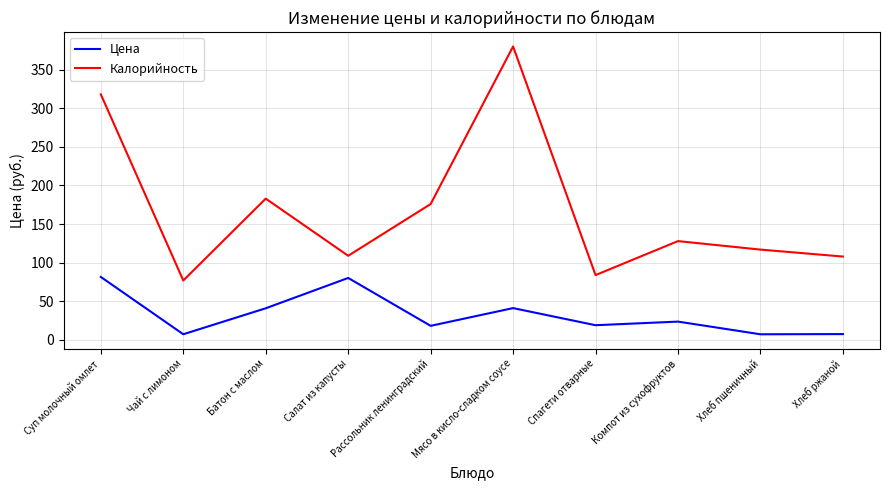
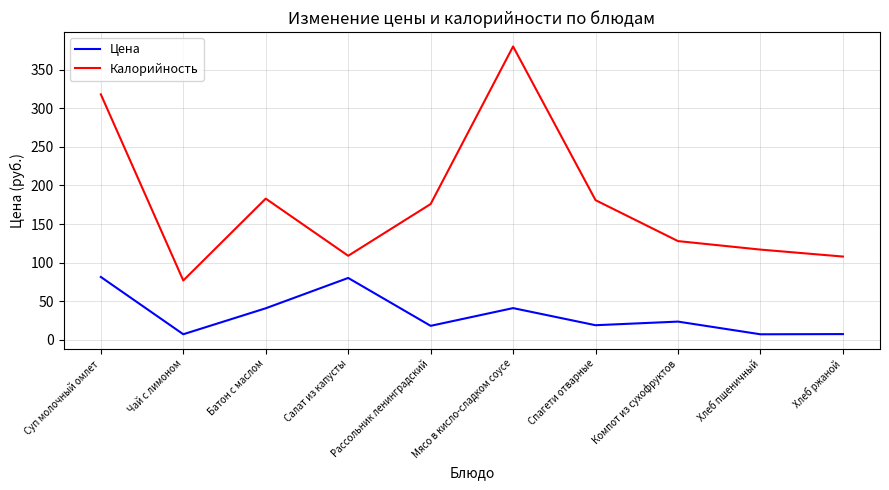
  {
    "Цена": {
      "Суп молочный омлет": 80,
      "Чай с лимоном": 10,
      "Батон с маслом": 40,
      "Салат из капусты": 80,
      "Рассольник ленинградский": 20,
      "Мясо в кисло-сладком соусе": 40,
      "Спагети отварные": 20,
      "Компот из сухофруктов": 20,
      "Хлеб пшеничный": 10,
      "Хлеб ржаной": 10
    },
    "Калорийность": {
      "Суп молочный омлет": 320,
      "Чай с лимоном": 80,
      "Батон с маслом": 180,
      "Салат из капусты": 110,
      "Рассольник ленинградский": 180,
      "Мясо в кисло-сладком соусе": 380,
-     "Спагети отварные": 80,
+     "Спагети отварные": 180,
      "Компот из сухофруктов": 130,
      "Хлеб пшеничный": 120,
      "Хлеб ржаной": 110
    }
  }
